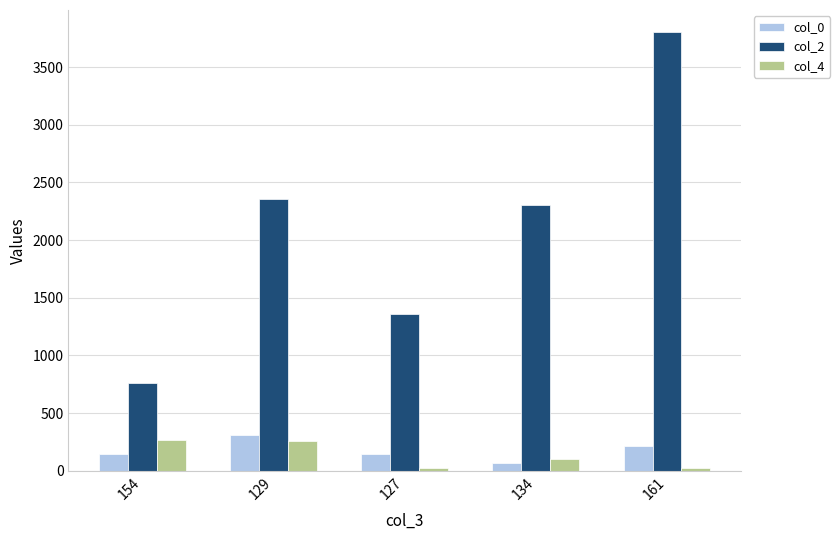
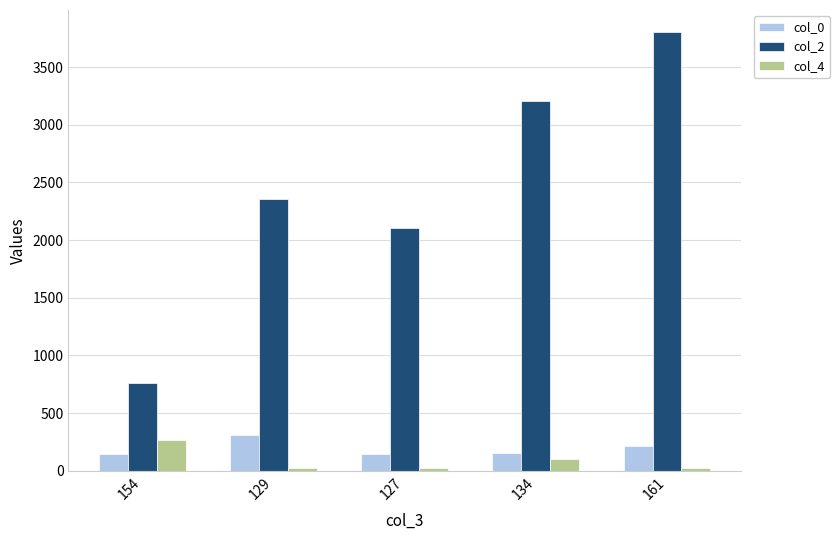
  {
    "col_0": {
      "154": 140,
      "129": 310,
      "127": 150,
-     "134": 70,
+     "134": 160,
      "161": 220
    },
    "col_2": {
      "154": 760,
      "129": 2350,
-     "127": 1360,
-     "134": 2300,
+     "127": 2100,
+     "134": 3200,
      "161": 3800
    },
    "col_4": {
      "154": 270,
-     "129": 260,
+     "129": 20,
      "134": 100,
      "161": 20
    }
  }
